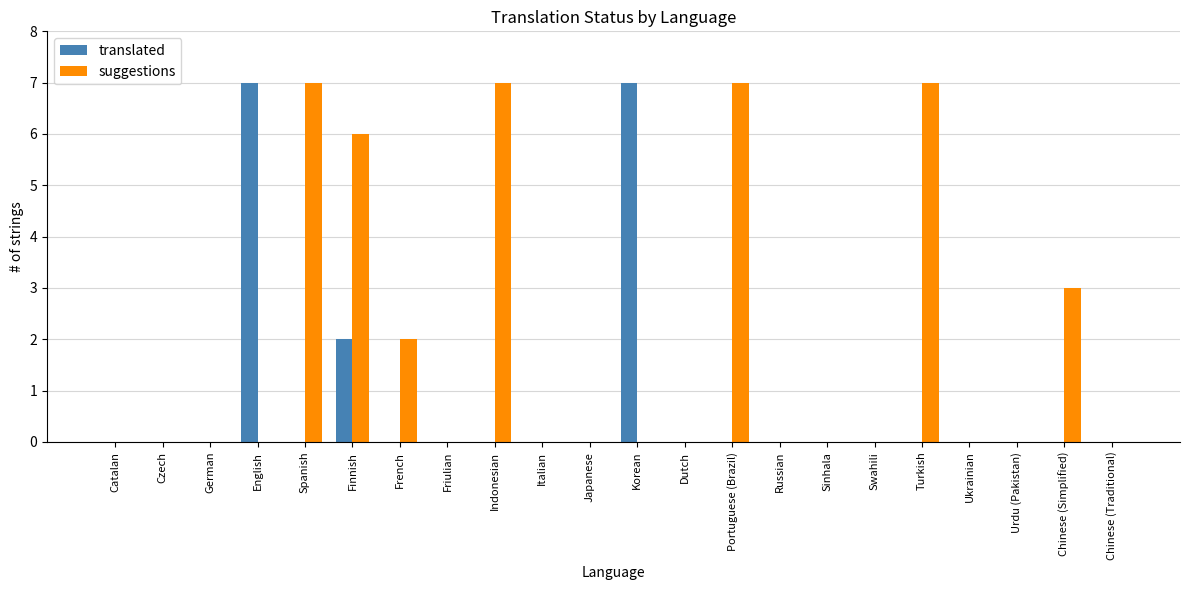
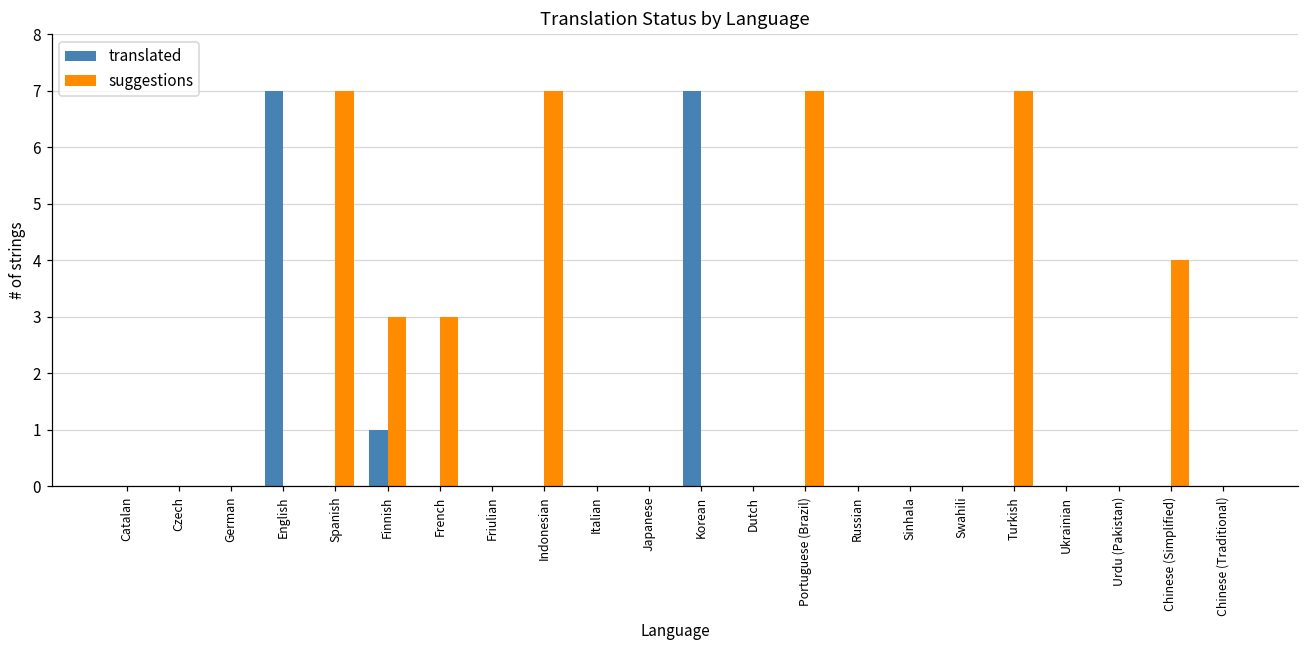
  {
    "translated": {
      "Catalan": 0,
      "Czech": 0,
      "German": 0,
      "English": 7,
      "Spanish": 0,
-     "Finnish": 2,
+     "Finnish": 1,
      "French": 0,
      "Friulian": 0,
      "Indonesian": 0,
      "Italian": 0,
      "Japanese": 0,
      "Korean": 7,
      "Dutch": 0,
      "Portuguese (Brazil)": 0,
      "Russian": 0,
      "Sinhala": 0,
      "Swahili": 0,
      "Turkish": 0,
      "Ukrainian": 0,
      "Urdu (Pakistan)": 0,
      "Chinese (Simplified)": 0,
      "Chinese (Traditional)": 0
    },
    "suggestions": {
      "Catalan": 0,
      "Czech": 0,
      "German": 0,
      "English": 0,
      "Spanish": 7,
-     "Finnish": 6,
-     "French": 2,
+     "Finnish": 3,
+     "French": 3,
      "Friulian": 0,
      "Indonesian": 7,
      "Italian": 0,
      "Japanese": 0,
      "Korean": 0,
      "Dutch": 0,
      "Portuguese (Brazil)": 7,
      "Russian": 0,
      "Sinhala": 0,
      "Swahili": 0,
      "Turkish": 7,
      "Ukrainian": 0,
      "Urdu (Pakistan)": 0,
-     "Chinese (Simplified)": 3,
+     "Chinese (Simplified)": 4,
      "Chinese (Traditional)": 0
    }
  }
